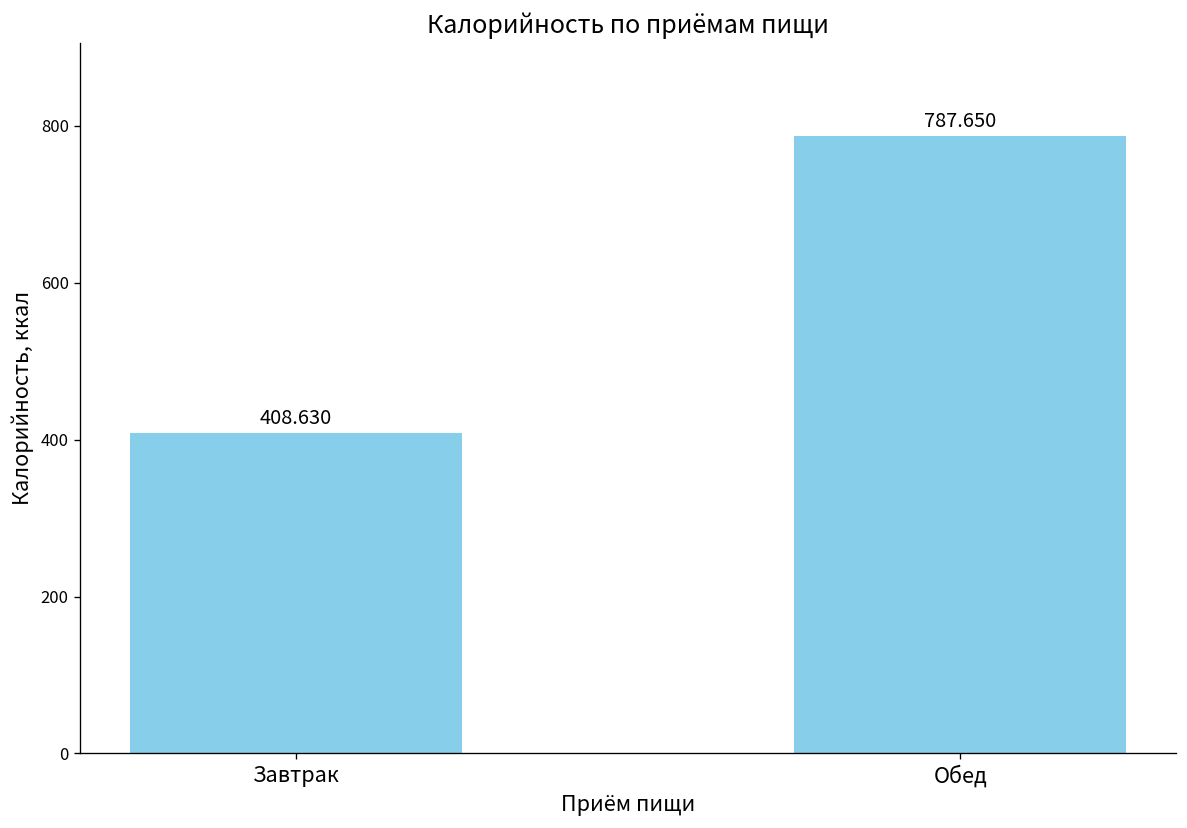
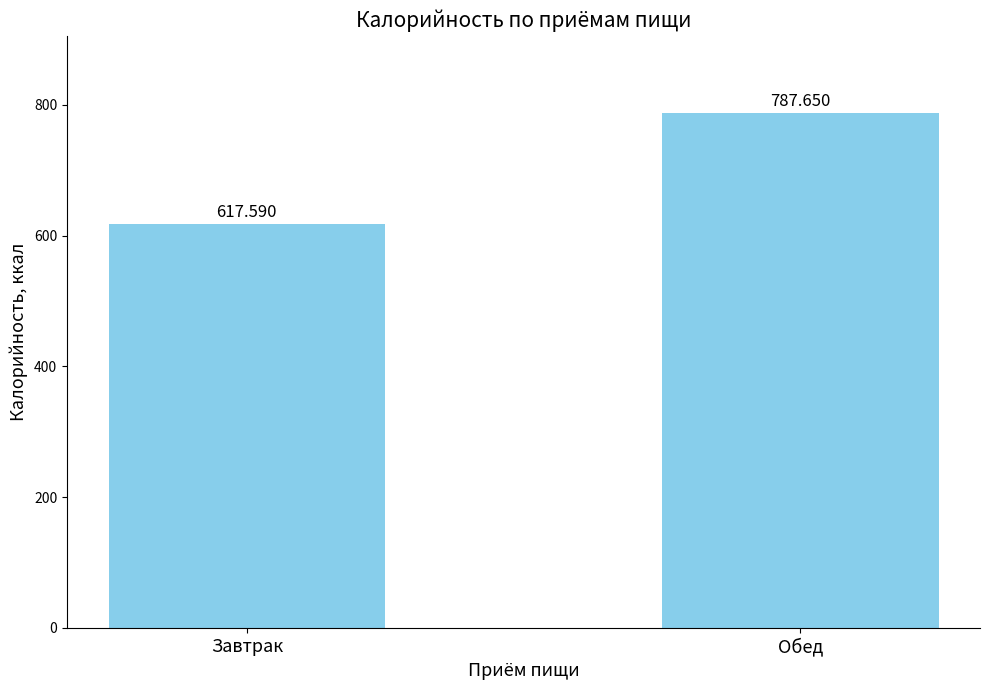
  {
-   "Завтрак": 408.630,
+   "Завтрак": 617.590,
    "Обед": 787.650
  }
